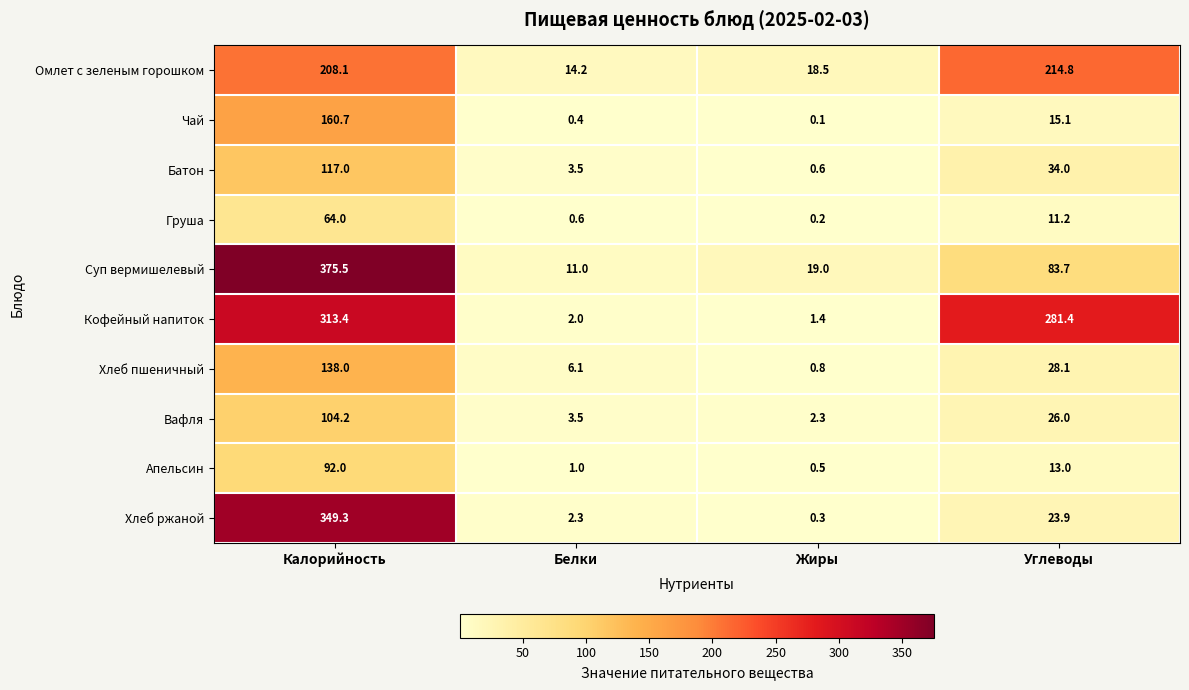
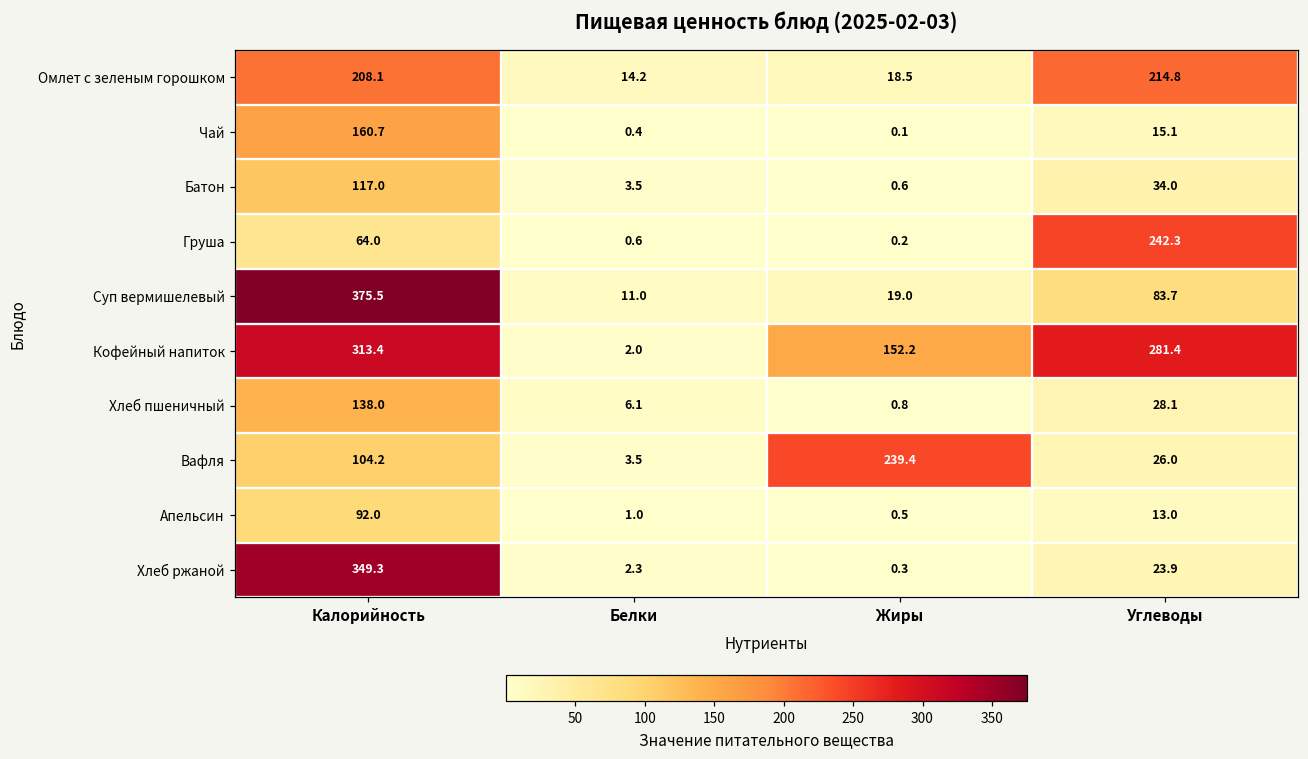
  {
    "Омлет с зеленым горошком": {
      "Калорийность": 208.1,
      "Белки": 14.2,
      "Жиры": 18.5,
      "Углеводы": 214.8
    },
    "Чай": {
      "Калорийность": 160.7,
      "Белки": 0.4,
      "Жиры": 0.1,
      "Углеводы": 15.1
    },
    "Батон": {
      "Калорийность": 117.0,
      "Белки": 3.5,
      "Жиры": 0.6,
      "Углеводы": 34.0
    },
    "Груша": {
      "Калорийность": 64.0,
      "Белки": 0.6,
      "Жиры": 0.2,
-     "Углеводы": 11.2
+     "Углеводы": 242.3
    },
    "Суп вермишелевый": {
      "Калорийность": 375.5,
      "Белки": 11.0,
      "Жиры": 19.0,
      "Углеводы": 83.7
    },
    "Кофейный напиток": {
      "Калорийность": 313.4,
      "Белки": 2.0,
-     "Жиры": 1.4,
+     "Жиры": 152.2,
      "Углеводы": 281.4
    },
    "Хлеб пшеничный": {
      "Калорийность": 138.0,
      "Белки": 6.1,
      "Жиры": 0.8,
      "Углеводы": 28.1
    },
    "Вафля": {
      "Калорийность": 104.2,
      "Белки": 3.5,
-     "Жиры": 2.3,
+     "Жиры": 239.4,
      "Углеводы": 26.0
    },
    "Апельсин": {
      "Калорийность": 92.0,
      "Белки": 1.0,
      "Жиры": 0.5,
      "Углеводы": 13.0
    },
    "Хлеб ржаной": {
      "Калорийность": 349.3,
      "Белки": 2.3,
      "Жиры": 0.3,
      "Углеводы": 23.9
    }
  }
